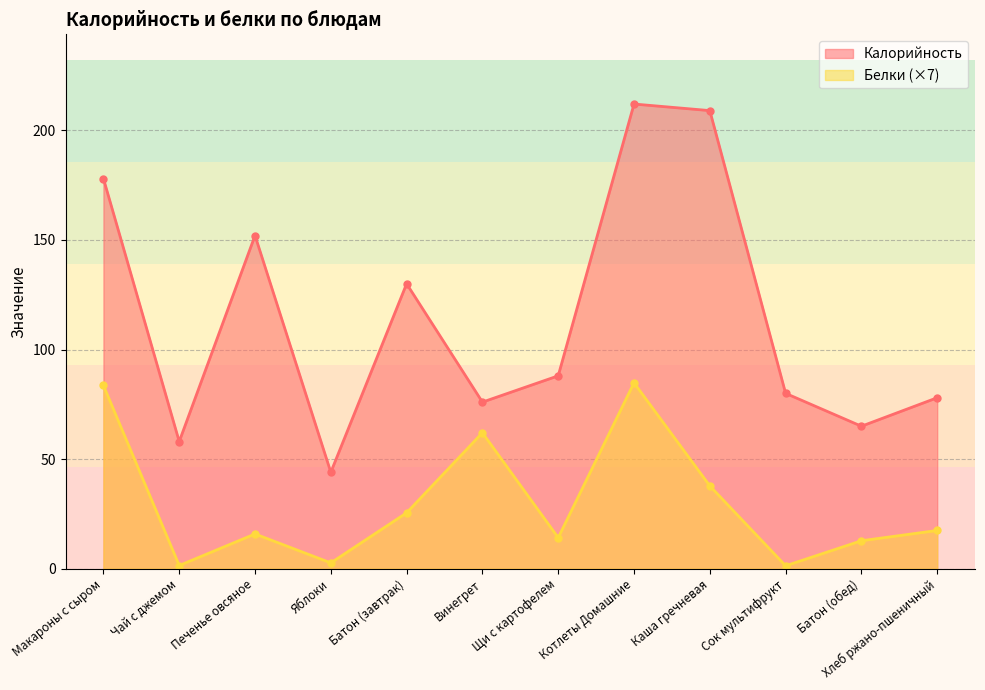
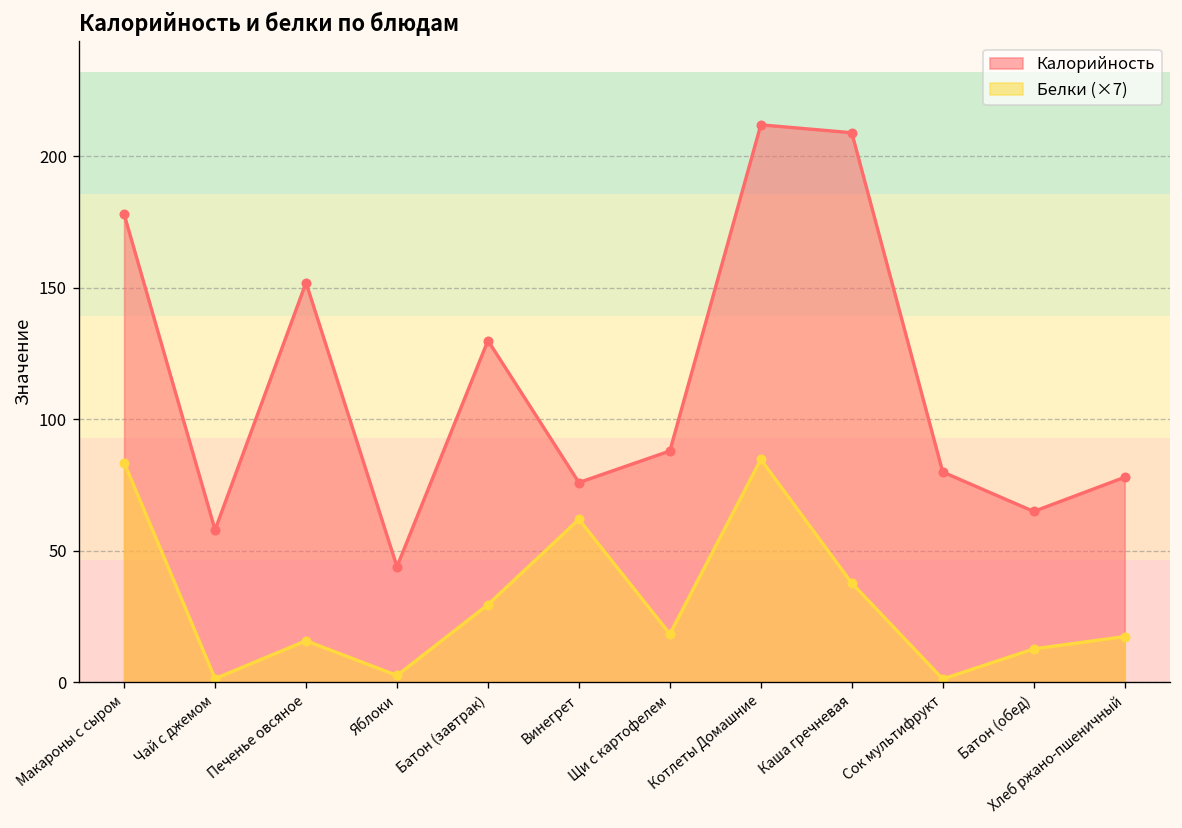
  {
    "Калорийность": {
      "Макароны с сыром": 178,
      "Чай с джемом": 58,
      "Печенье овсяное": 152,
      "Яблоки": 44,
      "Батон (завтрак)": 130,
      "Винегрет": 76,
      "Щи с картофелем": 88,
      "Котлеты Домашние": 212,
      "Каша гречневая": 209,
      "Сок мультифрукт": 80,
      "Батон (обед)": 65,
      "Хлеб ржано-пшеничный": 78
    },
    "Белки (×7)": {
      "Макароны с сыром": 84,
      "Чай с джемом": 1,
      "Печенье овсяное": 16,
      "Яблоки": 3,
-     "Батон (завтрак)": 25,
+     "Батон (завтрак)": 30,
      "Винегрет": 62,
-     "Щи с картофелем": 14,
+     "Щи с картофелем": 18,
      "Котлеты Домашние": 85,
      "Каша гречневая": 38,
      "Сок мультифрукт": 1,
      "Батон (обед)": 13,
      "Хлеб ржано-пшеничный": 17
    }
  }
